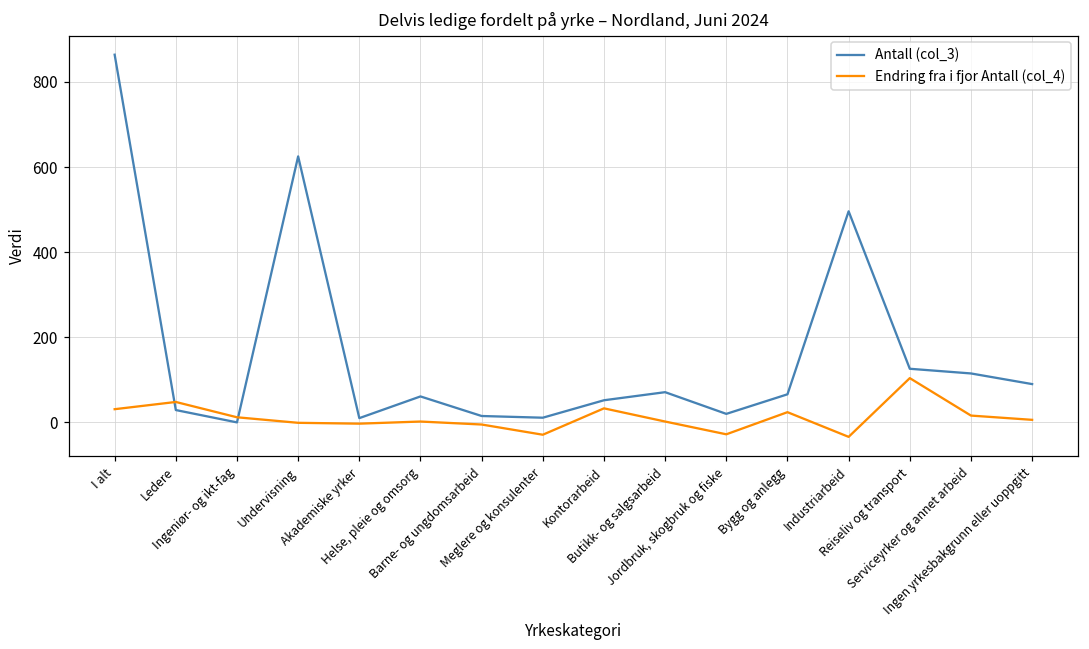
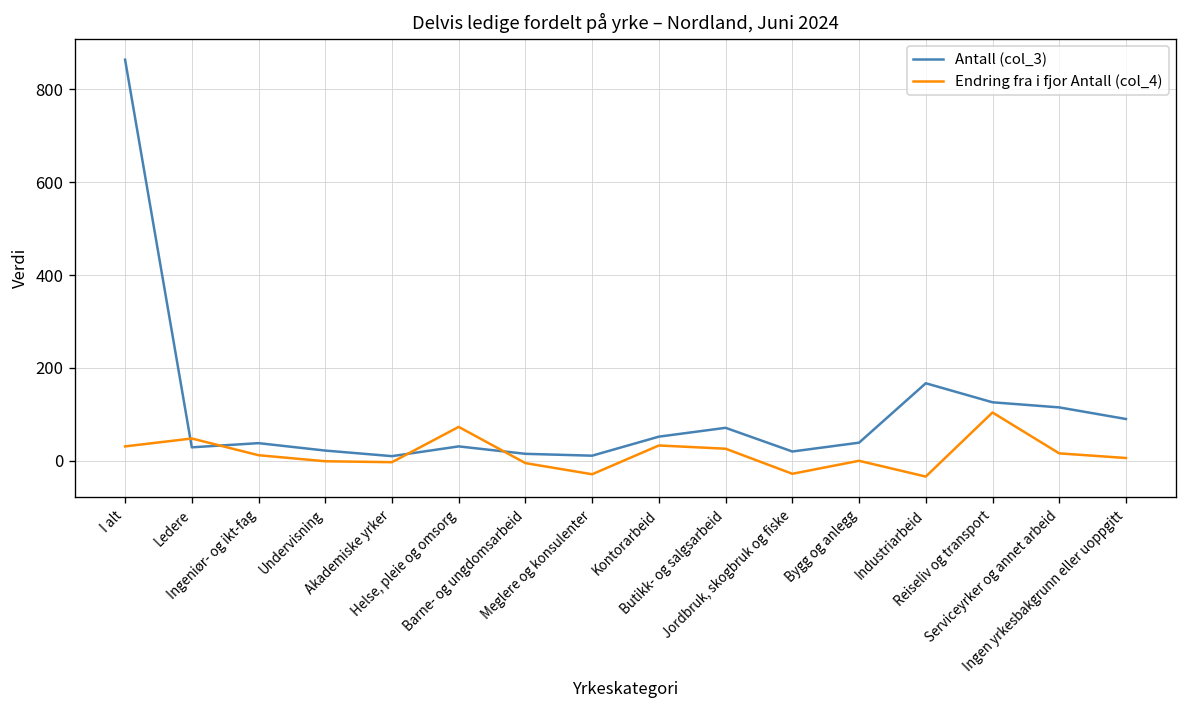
  {
    "Antall (col_3)": {
      "I alt": 860,
      "Ledere": 30,
-     "Ingeniør- og ikt-fag": 0,
-     "Undervisning": 630,
+     "Ingeniør- og ikt-fag": 40,
+     "Undervisning": 20,
      "Akademiske yrker": 10,
-     "Helse, pleie og omsorg": 60,
+     "Helse, pleie og omsorg": 30,
      "Barne- og ungdomsarbeid": 20,
      "Meglere og konsulenter": 10,
      "Kontorarbeid": 50,
      "Butikk- og salgsarbeid": 70,
      "Jordbruk, skogbruk og fiske": 20,
-     "Bygg og anlegg": 70,
-     "Industriarbeid": 500,
+     "Bygg og anlegg": 40,
+     "Industriarbeid": 170,
      "Reiseliv og transport": 130,
      "Serviceyrker og annet arbeid": 120,
      "Ingen yrkesbakgrunn eller uoppgitt": 90
    },
    "Endring fra i fjor Antall (col_4)": {
      "I alt": 30,
      "Ledere": 50,
      "Ingeniør- og ikt-fag": 10,
      "Undervisning": 0,
      "Akademiske yrker": 0,
-     "Helse, pleie og omsorg": 0,
+     "Helse, pleie og omsorg": 70,
      "Barne- og ungdomsarbeid": -10,
      "Meglere og konsulenter": -30,
      "Kontorarbeid": 30,
-     "Butikk- og salgsarbeid": 0,
+     "Butikk- og salgsarbeid": 30,
      "Jordbruk, skogbruk og fiske": -30,
-     "Bygg og anlegg": 20,
+     "Bygg og anlegg": 0,
      "Industriarbeid": -30,
      "Reiseliv og transport": 100,
      "Serviceyrker og annet arbeid": 20,
      "Ingen yrkesbakgrunn eller uoppgitt": 10
    }
  }
